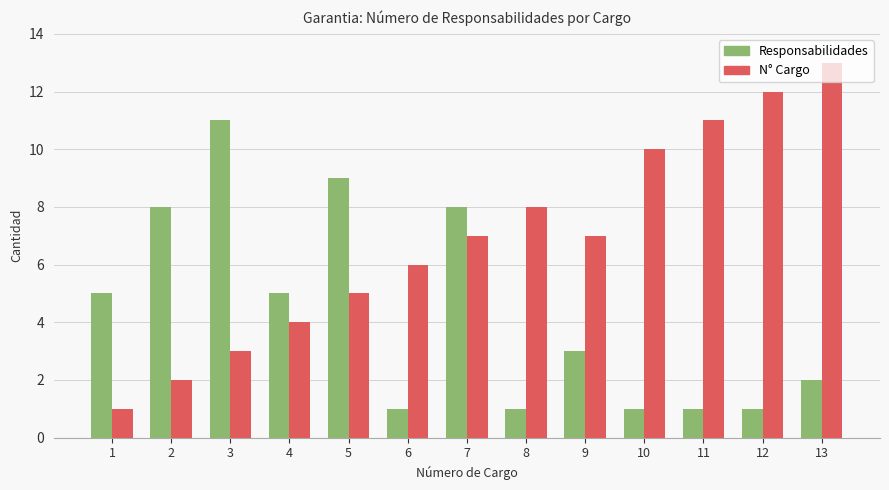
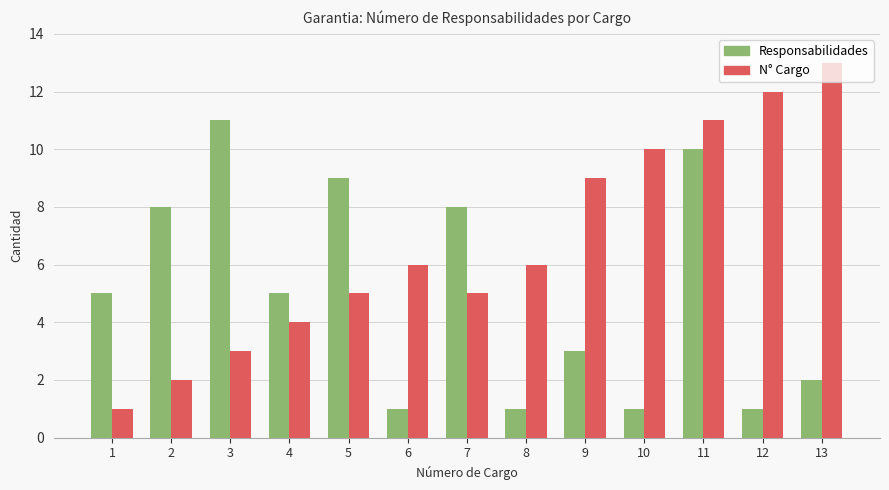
  {
    "Responsabilidades": {
      "1": 5,
      "2": 8,
      "3": 11,
      "4": 5,
      "5": 9,
      "6": 1,
      "7": 8,
      "8": 1,
      "9": 3,
      "10": 1,
-     "11": 1,
+     "11": 10,
      "12": 1,
      "13": 2
    },
    "N° Cargo": {
      "1": 1,
      "2": 2,
      "3": 3,
      "4": 4,
      "5": 5,
      "6": 6,
-     "7": 7,
-     "8": 8,
-     "9": 7,
+     "7": 5,
+     "8": 6,
+     "9": 9,
      "10": 10,
      "11": 11,
      "12": 12
    }
  }
